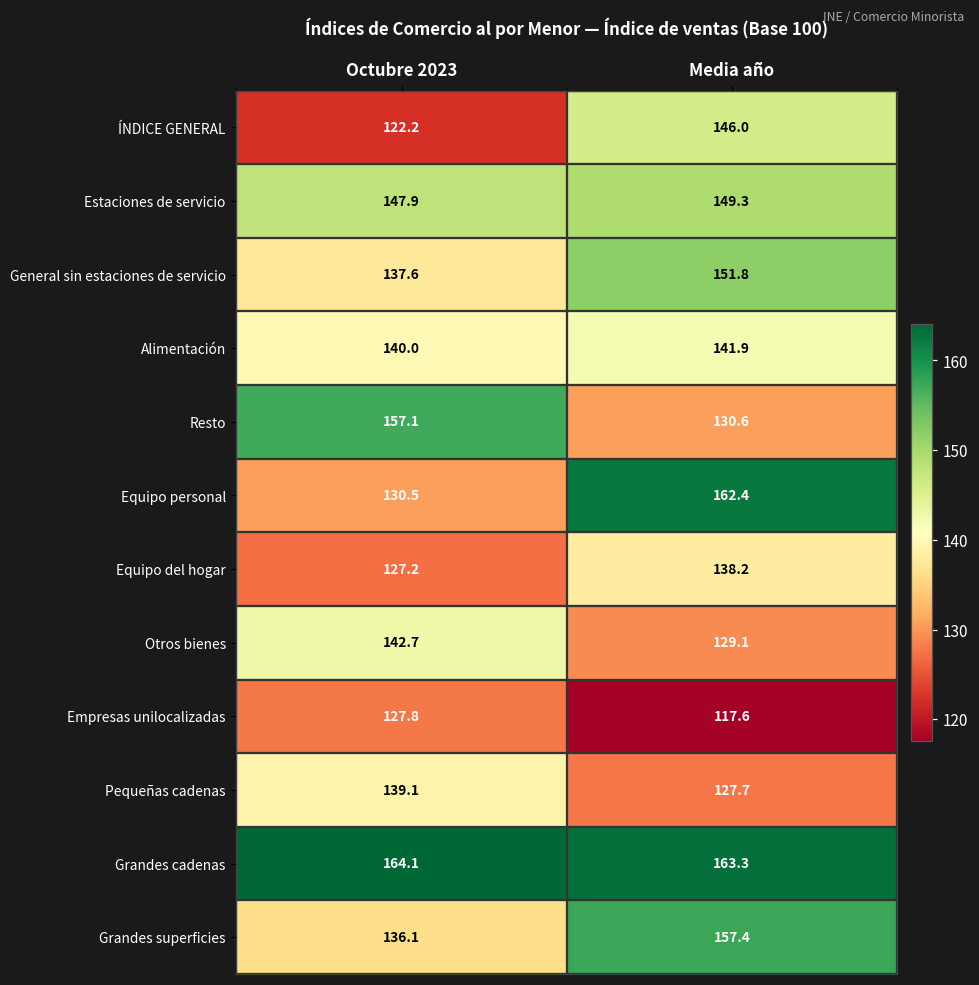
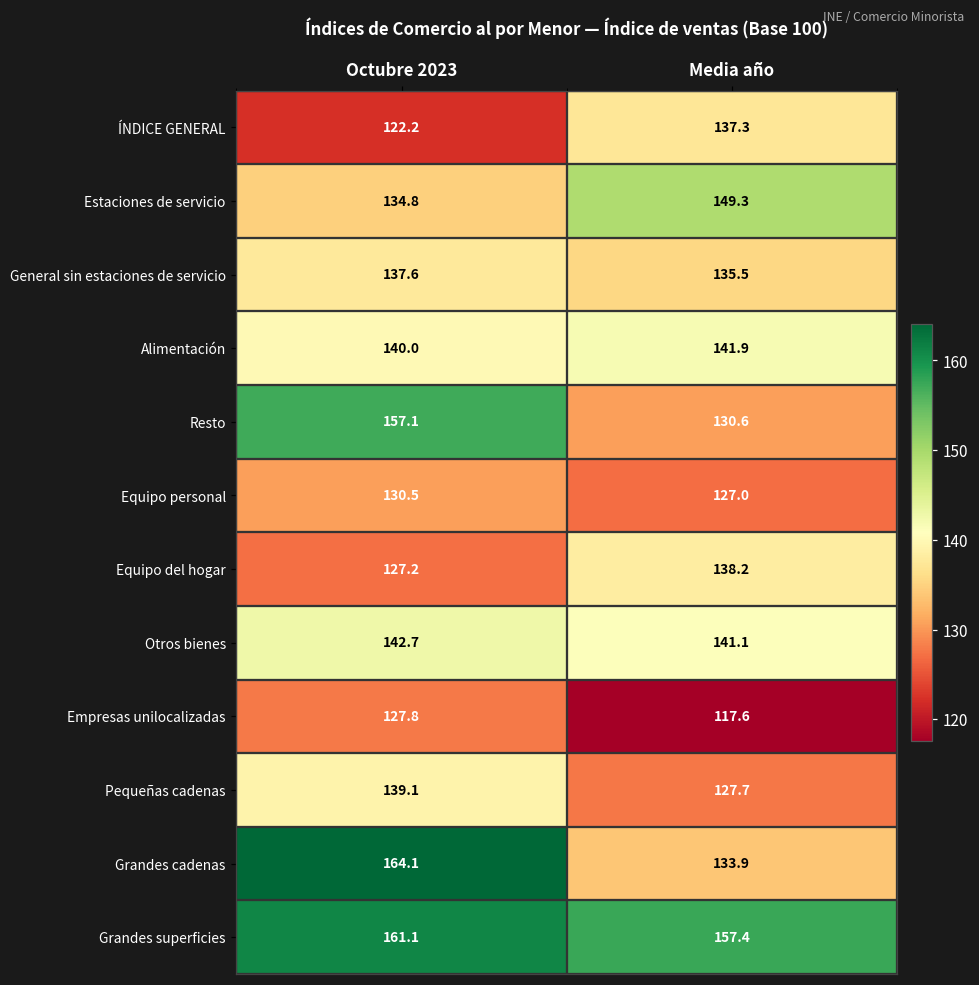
  {
    "ÍNDICE GENERAL": {
      "Octubre 2023": 122.2,
-     "Media año": 146.0
+     "Media año": 137.3
    },
    "Estaciones de servicio": {
-     "Octubre 2023": 147.9,
+     "Octubre 2023": 134.8,
      "Media año": 149.3
    },
    "General sin estaciones de servicio": {
      "Octubre 2023": 137.6,
-     "Media año": 151.8
+     "Media año": 135.5
    },
    "Alimentación": {
      "Octubre 2023": 140.0,
      "Media año": 141.9
    },
    "Resto": {
      "Octubre 2023": 157.1,
      "Media año": 130.6
    },
    "Equipo personal": {
      "Octubre 2023": 130.5,
-     "Media año": 162.4
+     "Media año": 127.0
    },
    "Equipo del hogar": {
      "Octubre 2023": 127.2,
      "Media año": 138.2
    },
    "Otros bienes": {
      "Octubre 2023": 142.7,
-     "Media año": 129.1
+     "Media año": 141.1
    },
    "Empresas unilocalizadas": {
      "Octubre 2023": 127.8,
      "Media año": 117.6
    },
    "Pequeñas cadenas": {
      "Octubre 2023": 139.1,
      "Media año": 127.7
    },
    "Grandes cadenas": {
      "Octubre 2023": 164.1,
-     "Media año": 163.3
+     "Media año": 133.9
    },
    "Grandes superficies": {
-     "Octubre 2023": 136.1,
+     "Octubre 2023": 161.1,
      "Media año": 157.4
    }
  }
